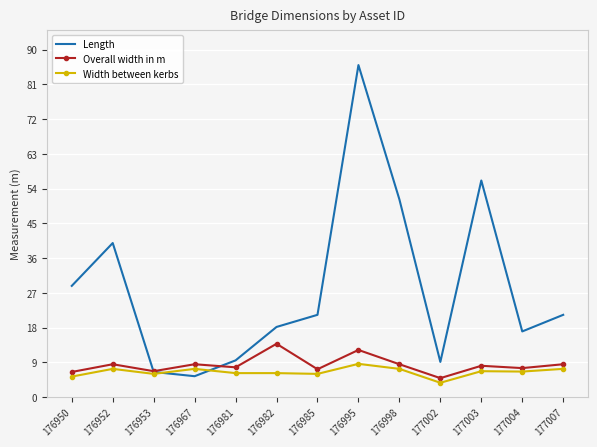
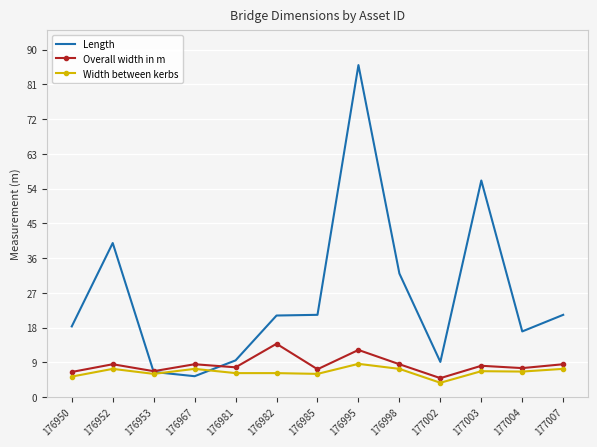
  {
    "Length": {
-     "176950": 29,
+     "176950": 18,
      "176952": 40,
      "176967": 5,
      "176981": 10,
-     "176982": 18,
+     "176982": 21,
      "176985": 21,
      "176995": 86,
-     "176998": 51,
+     "176998": 32,
      "177002": 9,
      "177003": 56,
      "177004": 17,
      "177007": 21
    },
    "Overall width in m": {
      "176950": 7,
      "176952": 9,
      "176967": 9,
      "176981": 8,
      "176982": 14,
      "176985": 7,
      "176995": 12,
      "176998": 9,
      "177002": 5,
      "177003": 8,
      "177004": 8,
      "177007": 9
    },
    "Width between kerbs": {
      "176950": 5,
      "176952": 7,
      "176967": 7,
      "176981": 6,
      "176982": 6,
      "176985": 6,
      "176995": 9,
      "176998": 7,
      "177002": 4,
      "177003": 7,
      "177004": 7,
      "177007": 7
    }
  }
